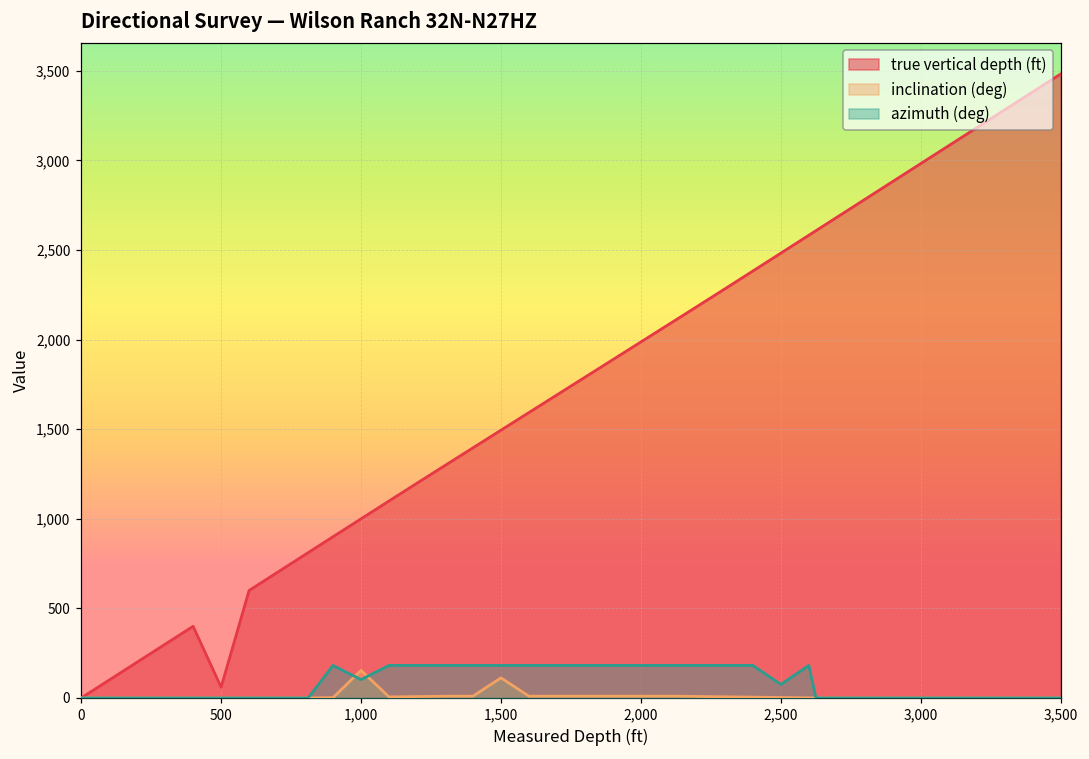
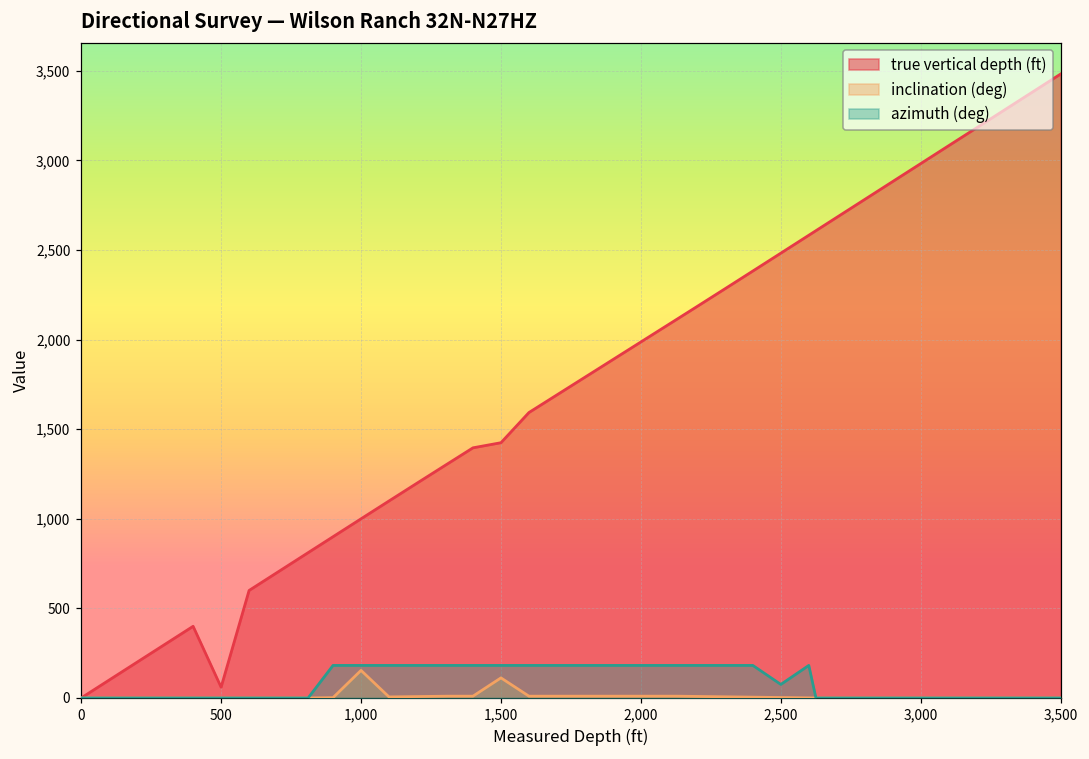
  {
    "true vertical depth (ft)": {
      "500": "60",
      "1,000": "1,000",
-     "1,500": "1,490",
+     "1,500": "1,420",
      "2,000": "1,990",
      "2,500": "2,480",
      "3,000": "2,980",
      "3,500": "3,480"
    },
    "inclination (deg)": {
      "1,000": "150",
      "1,500": "110",
      "2,000": "10",
      "2,500": "0"
    },
    "azimuth (deg)": {
-     "1,000": "100",
+     "1,000": "180",
      "1,500": "180",
      "2,000": "180",
      "2,500": "80"
    }
  }
